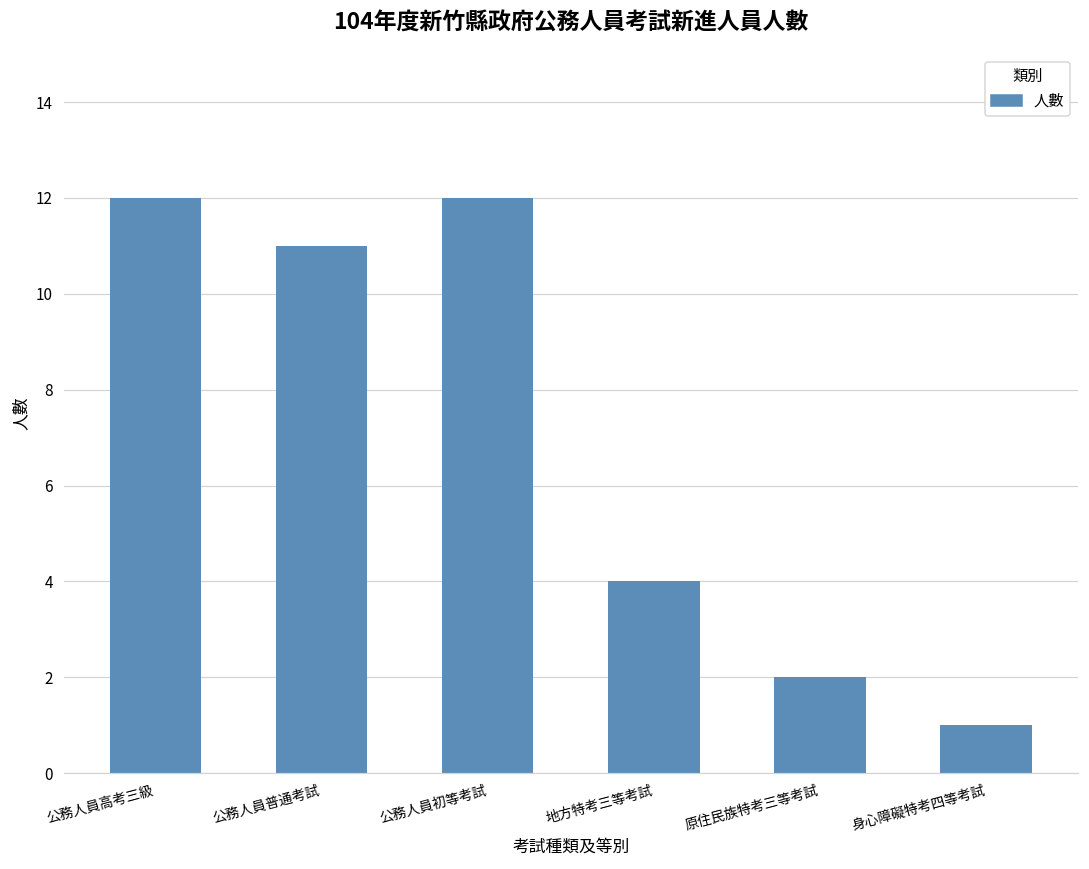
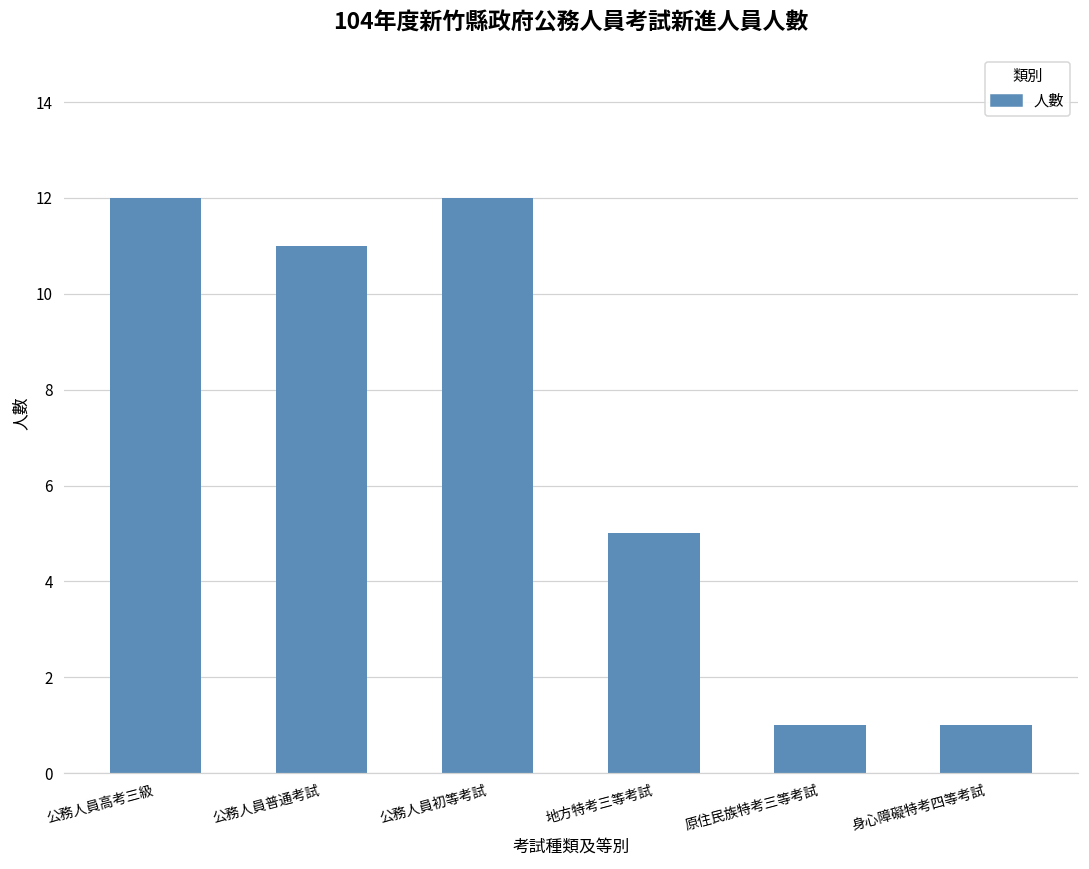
  {
    "公務人員高考三級": 12,
    "公務人員普通考試": 11,
    "公務人員初等考試": 12,
-   "地方特考三等考試": 4,
-   "原住民族特考三等考試": 2,
+   "地方特考三等考試": 5,
+   "原住民族特考三等考試": 1,
    "身心障礙特考四等考試": 1
  }
